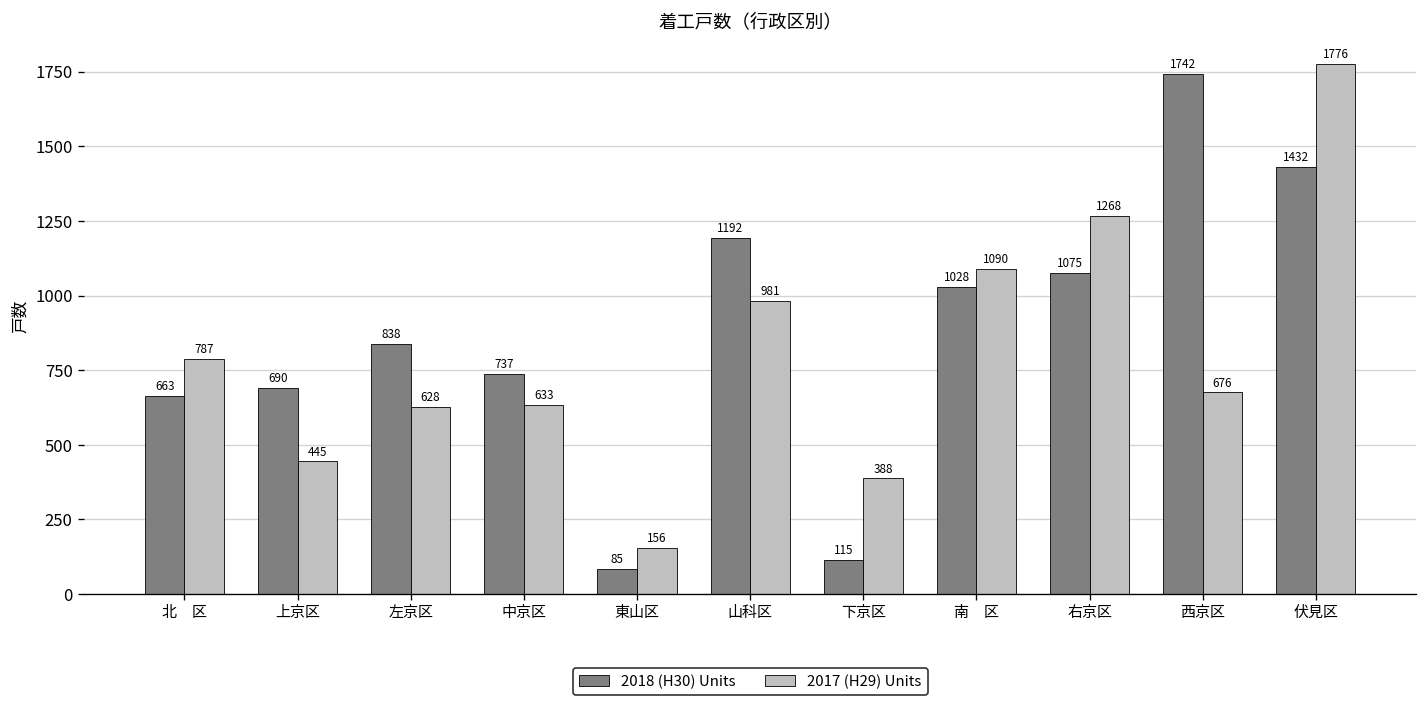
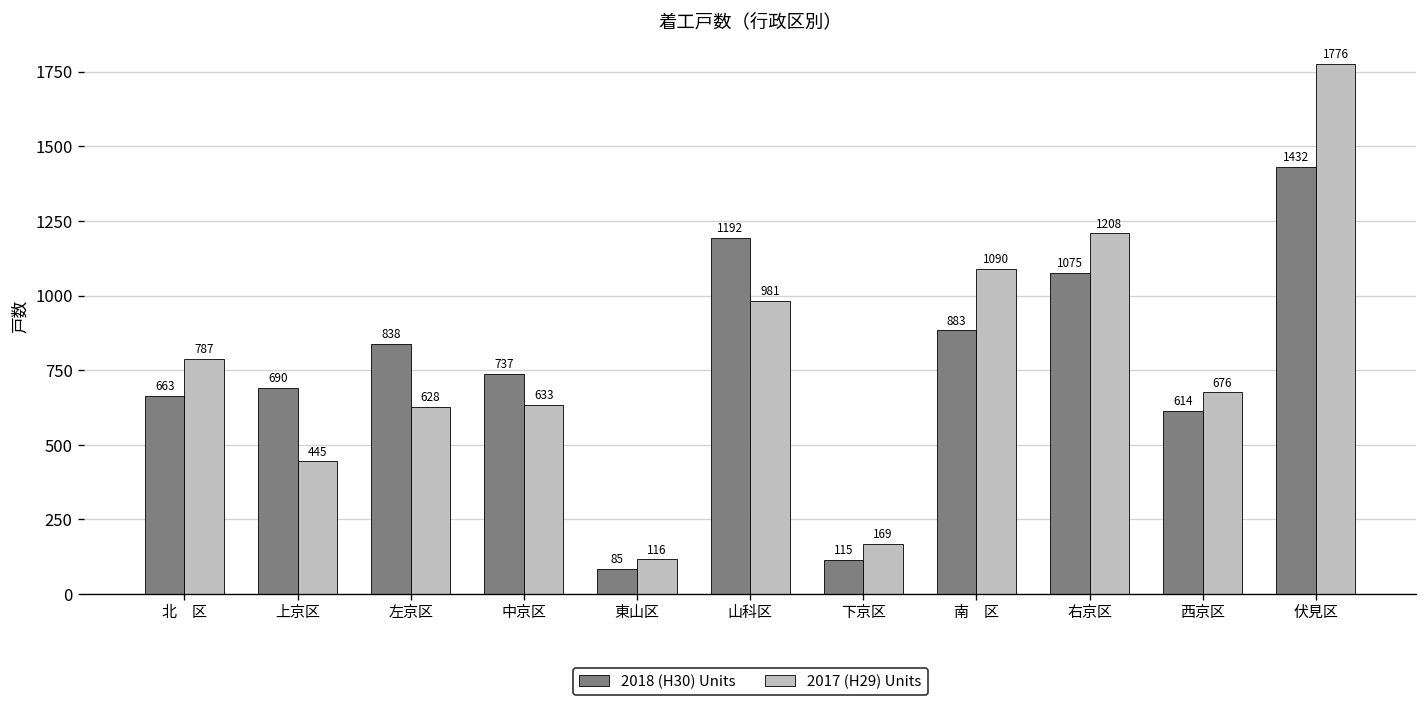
  {
    "2018 (H30) Units": {
      "北 区": 663,
      "上京区": 690,
      "左京区": 838,
      "中京区": 737,
      "東山区": 85,
      "山科区": 1192,
      "下京区": 115,
-     "南 区": 1028,
+     "南 区": 883,
      "右京区": 1075,
-     "西京区": 1742,
+     "西京区": 614,
      "伏見区": 1432
    },
    "2017 (H29) Units": {
      "北 区": 787,
      "上京区": 445,
      "左京区": 628,
      "中京区": 633,
-     "東山区": 156,
+     "東山区": 116,
      "山科区": 981,
-     "下京区": 388,
+     "下京区": 169,
      "南 区": 1090,
-     "右京区": 1268,
+     "右京区": 1208,
      "西京区": 676,
      "伏見区": 1776
    }
  }
